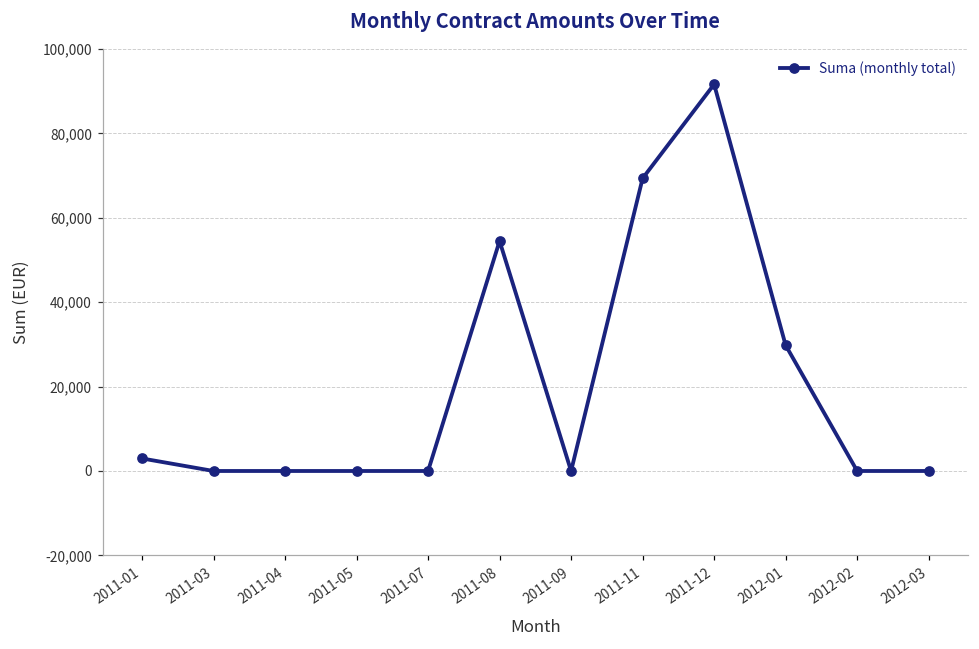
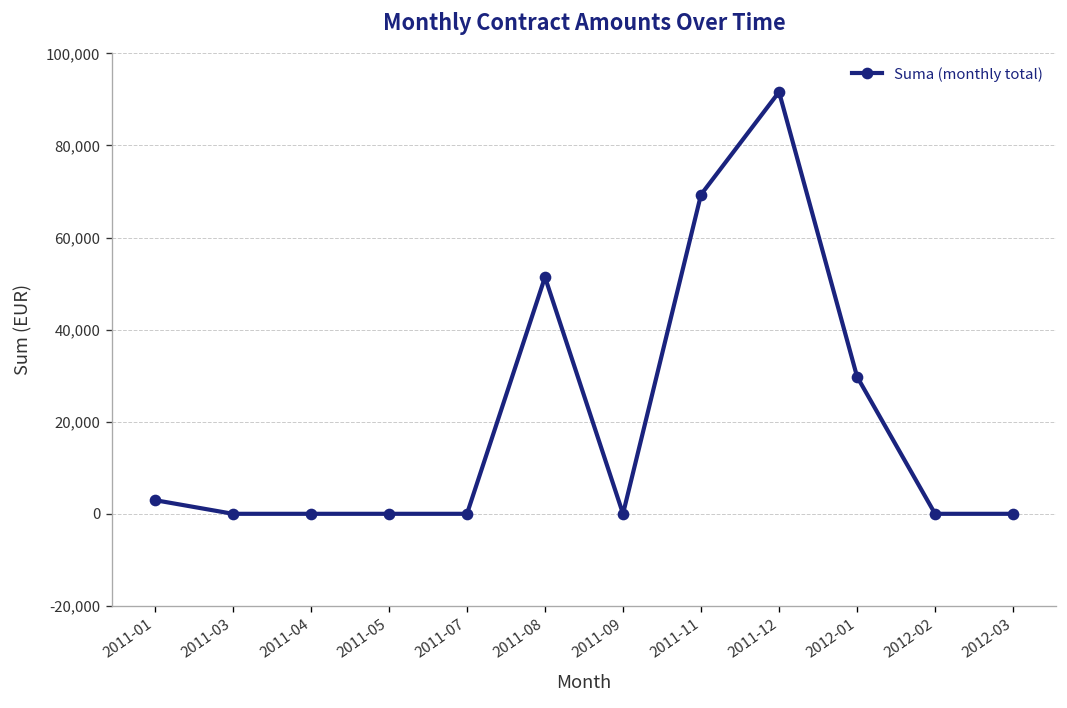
  {
    "2011-01": "3,000",
    "2011-03": "0",
    "2011-04": "0",
    "2011-05": "0",
    "2011-07": "0",
-   "2011-08": "54,000",
+   "2011-08": "51,000",
    "2011-09": "0",
    "2011-11": "69,000",
    "2011-12": "92,000",
    "2012-01": "30,000",
    "2012-02": "0",
    "2012-03": "0"
  }
